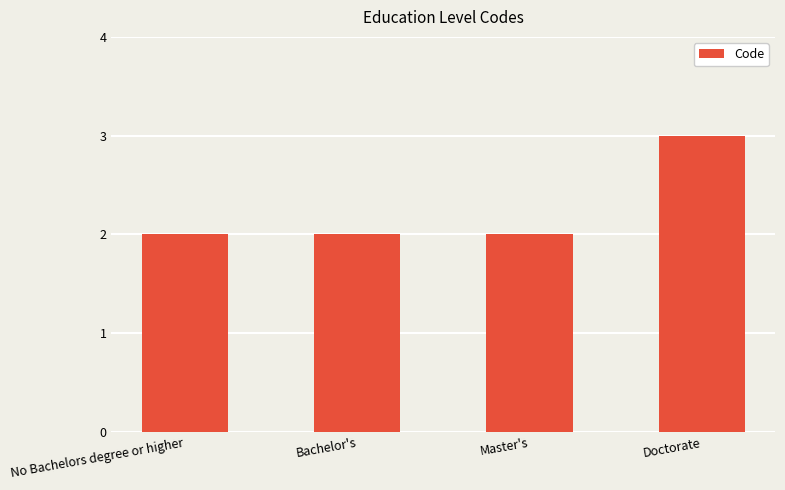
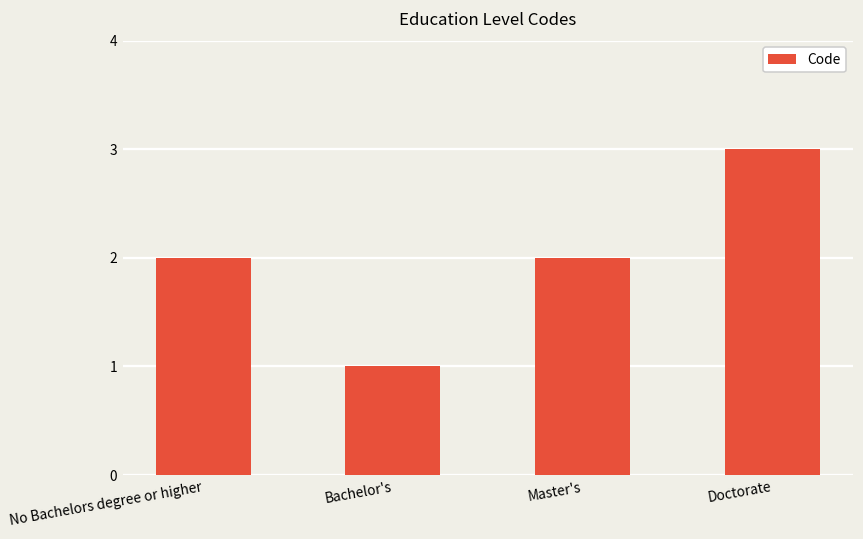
  {
    "No Bachelors degree or higher": 2,
-   "Bachelor's": 2,
+   "Bachelor's": 1,
    "Master's": 2,
    "Doctorate": 3
  }
